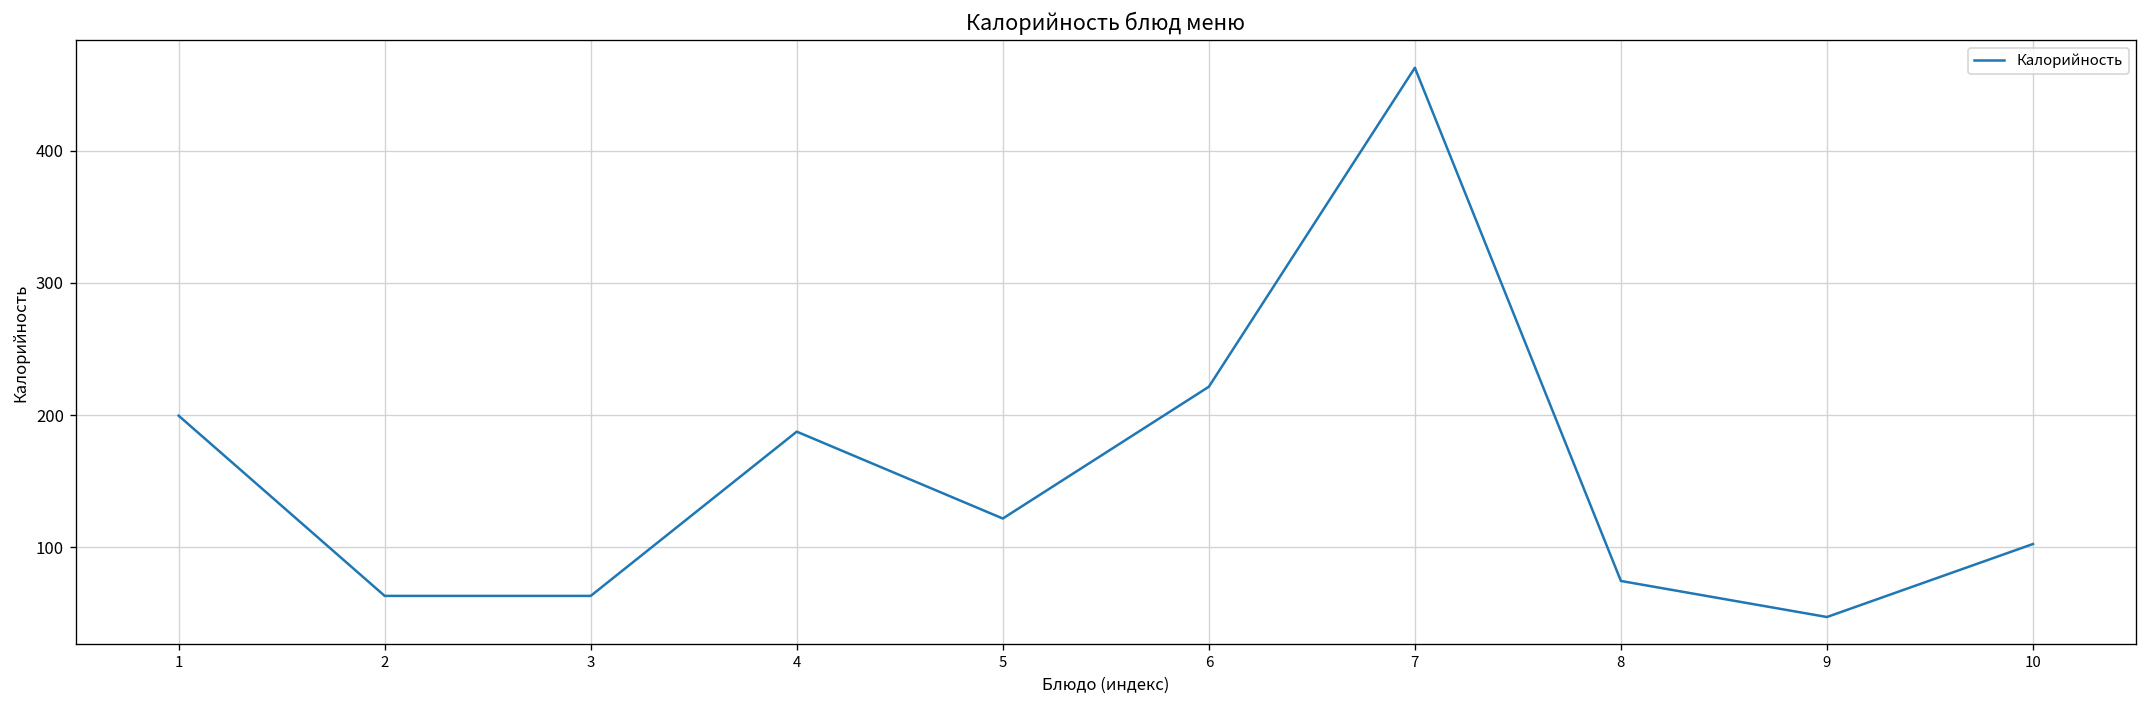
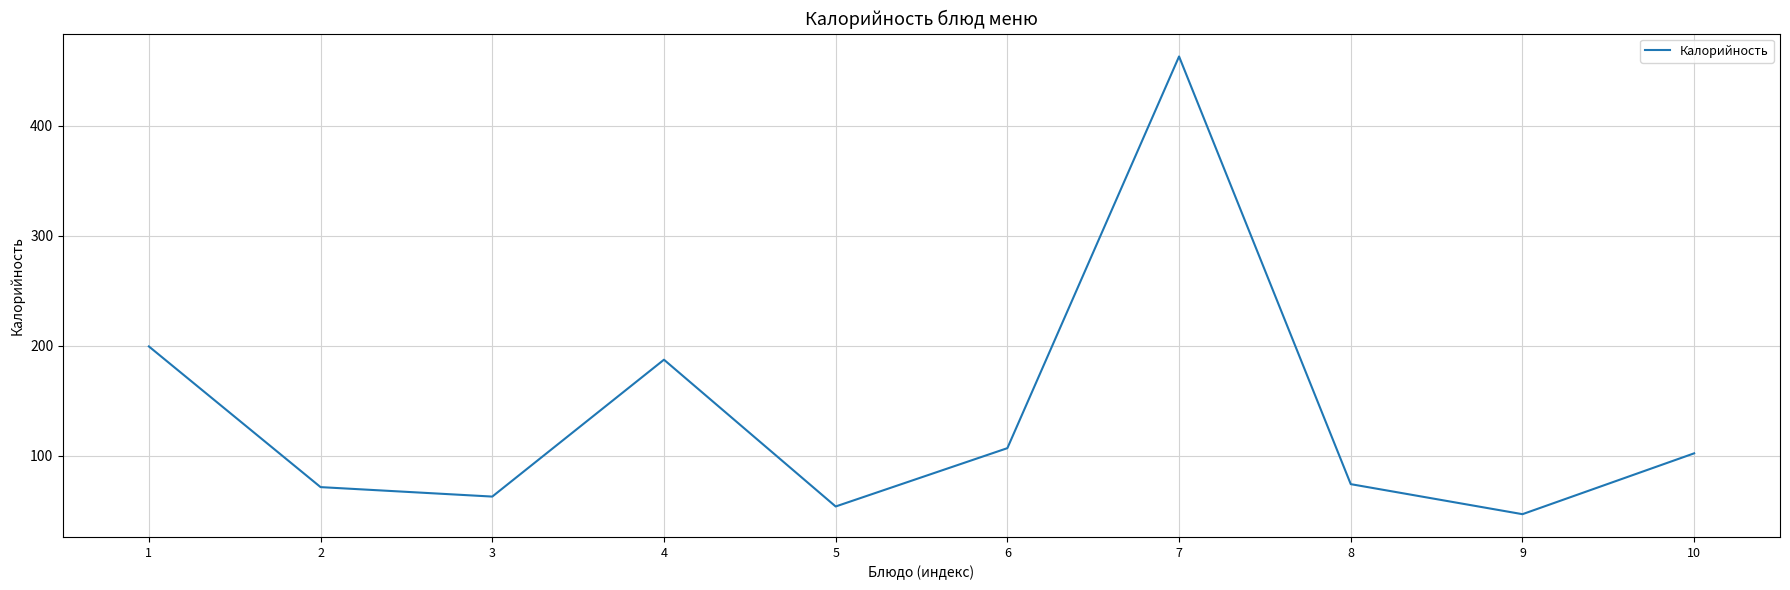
  {
    "1": 199,
-   "2": 63,
+   "2": 72,
    "3": 63,
    "4": 187,
-   "5": 122,
-   "6": 221,
+   "5": 54,
+   "6": 107,
    "7": 463,
    "8": 74,
    "9": 47,
    "10": 102
  }
